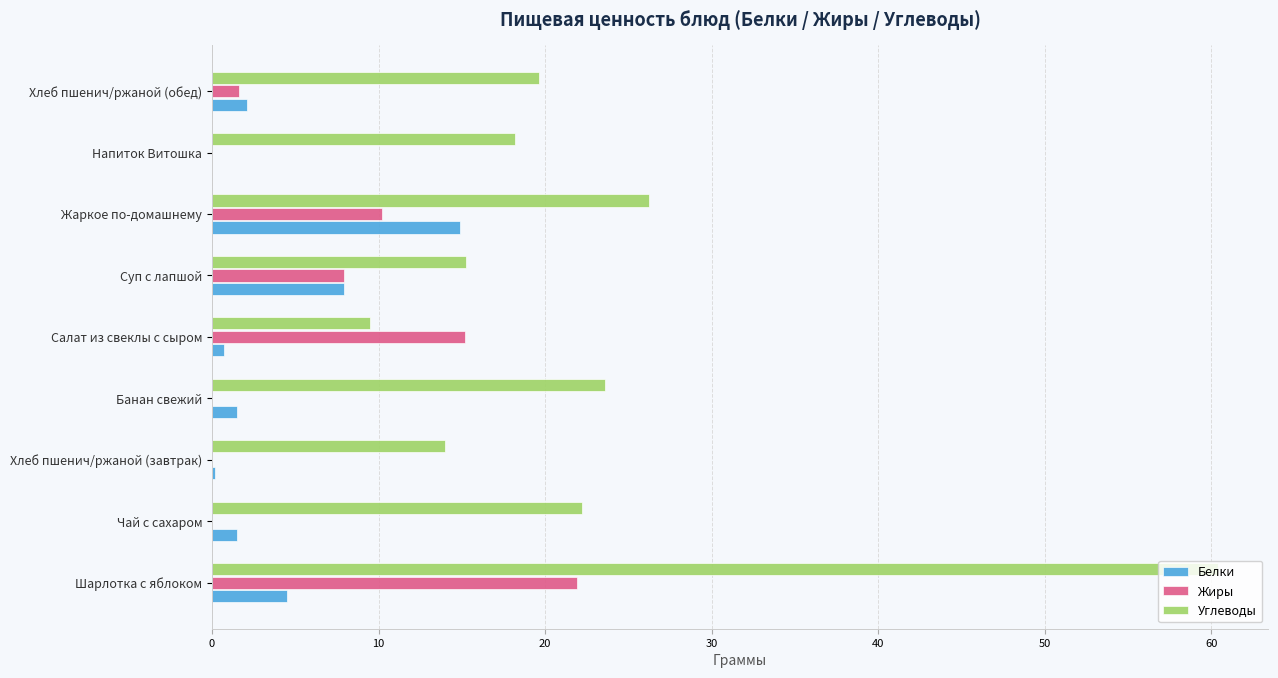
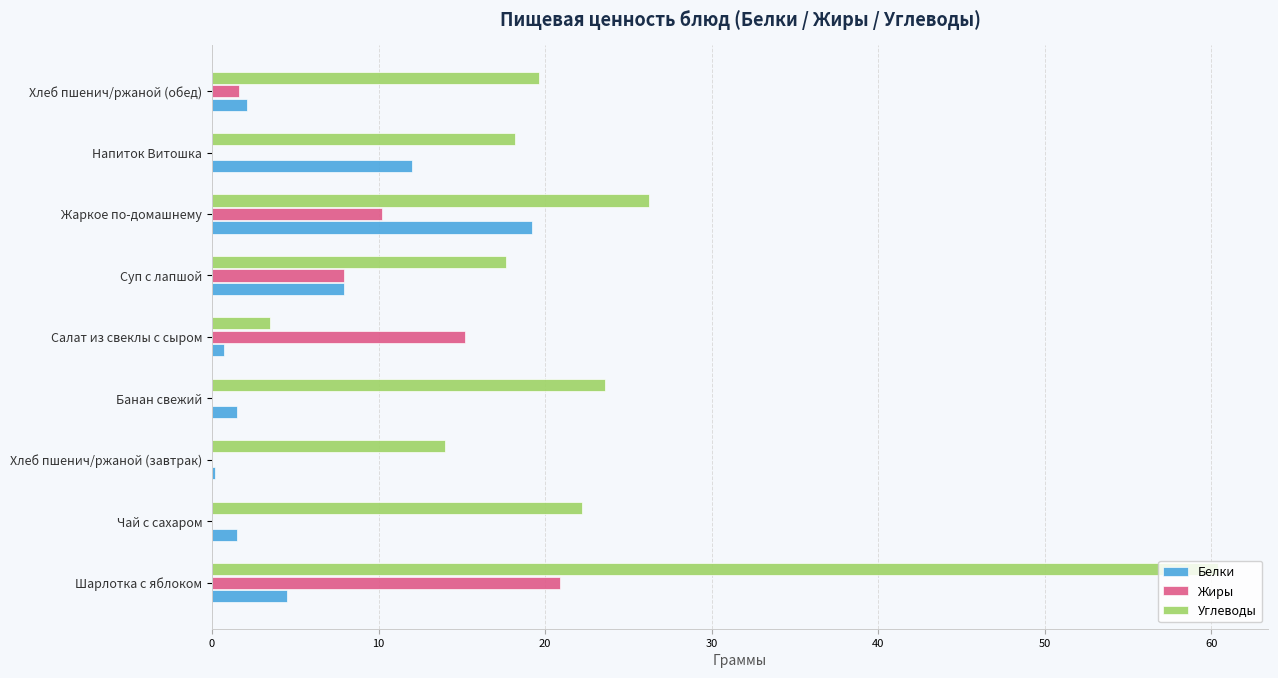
  {
    "Белки": {
      "Хлеб пшенич/ржаной (обед)": 2.1,
-     "Напиток Витошка": 0,
-     "Жаркое по-домашнему": 14.9,
+     "Напиток Витошка": 12,
+     "Жаркое по-домашнему": 19.2,
      "Суп с лапшой": 7.9,
      "Салат из свеклы с сыром": 0.7,
      "Банан свежий": 1.5,
      "Хлеб пшенич/ржаной (завтрак)": 0.2,
      "Чай с сахаром": 1.5,
      "Шарлотка с яблоком": 4.5
    },
    "Жиры": {
      "Хлеб пшенич/ржаной (обед)": 1.6,
      "Напиток Витошка": 0.0,
      "Жаркое по-домашнему": 10.2,
      "Суп с лапшой": 8.0,
      "Салат из свеклы с сыром": 15.2,
      "Банан свежий": 0.0,
      "Хлеб пшенич/ржаной (завтрак)": 0.0,
      "Чай с сахаром": 0.0,
-     "Шарлотка с яблоком": 21.9
+     "Шарлотка с яблоком": 20.9
    },
    "Углеводы": {
      "Хлеб пшенич/ржаной (обед)": 19.7,
      "Напиток Витошка": 18.2,
      "Жаркое по-домашнему": 26.2,
-     "Суп с лапшой": 15.2,
-     "Салат из свеклы с сыром": 9.5,
+     "Суп с лапшой": 17.6,
+     "Салат из свеклы с сыром": 3.5,
      "Банан свежий": 23.6,
      "Хлеб пшенич/ржаной (завтрак)": 14.0,
      "Чай с сахаром": 22.2
    }
  }
